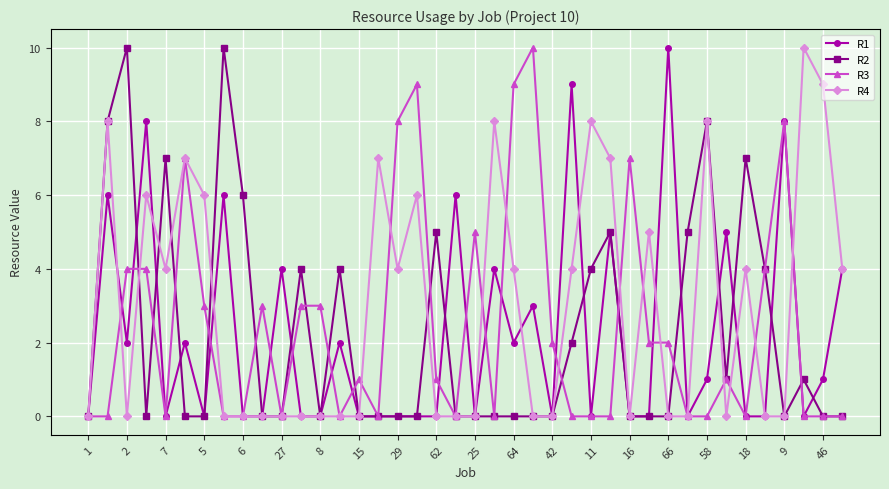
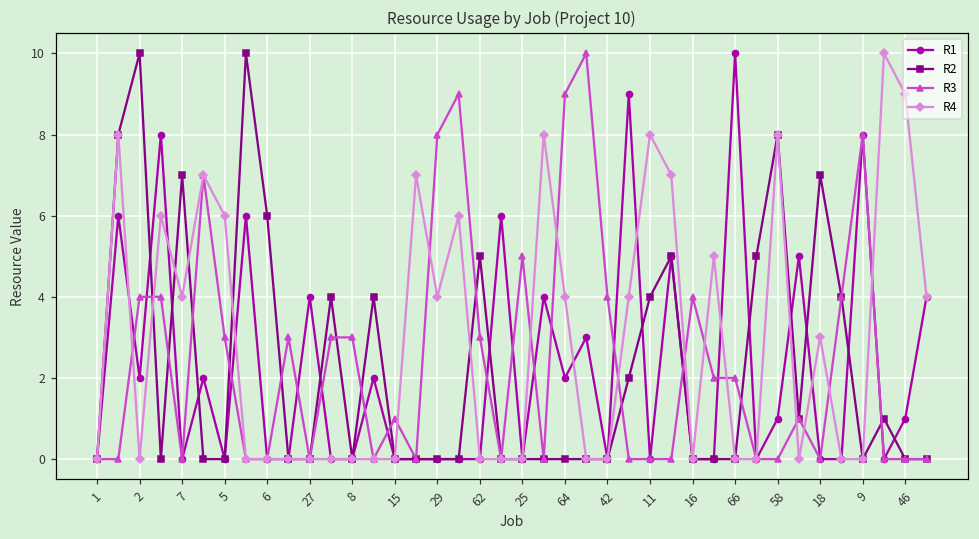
  {
    "R3": {
      "2": 4,
      "8": 3,
-     "62": 1,
+     "62": 3,
      "64": 9,
-     "42": 2,
-     "16": 7,
+     "42": 4,
+     "16": 4,
      "66": 2,
      "58": 0
    },
    "R4": {
      "2": 0,
      "64": 4,
-     "18": 4
+     "18": 3
    }
  }
